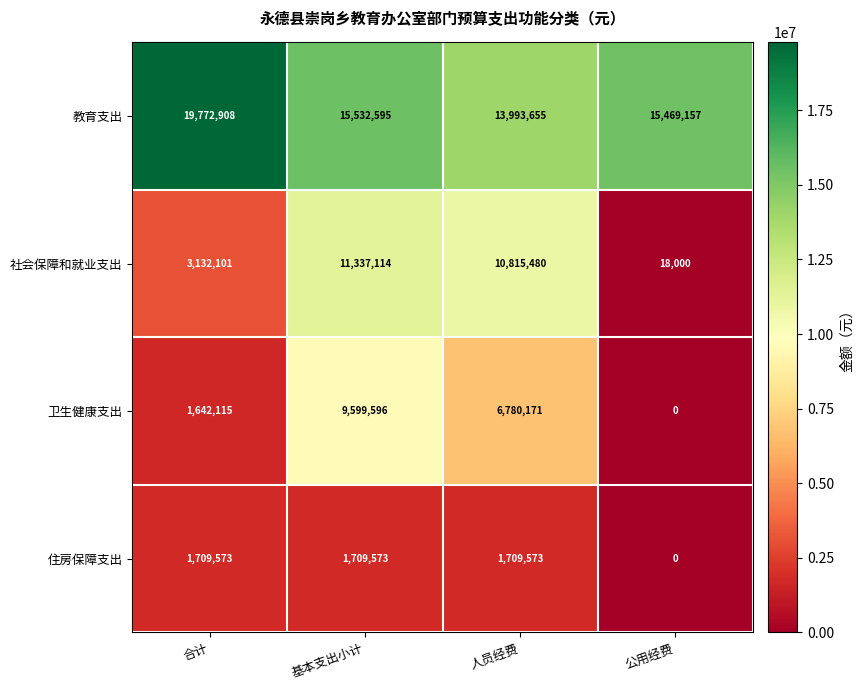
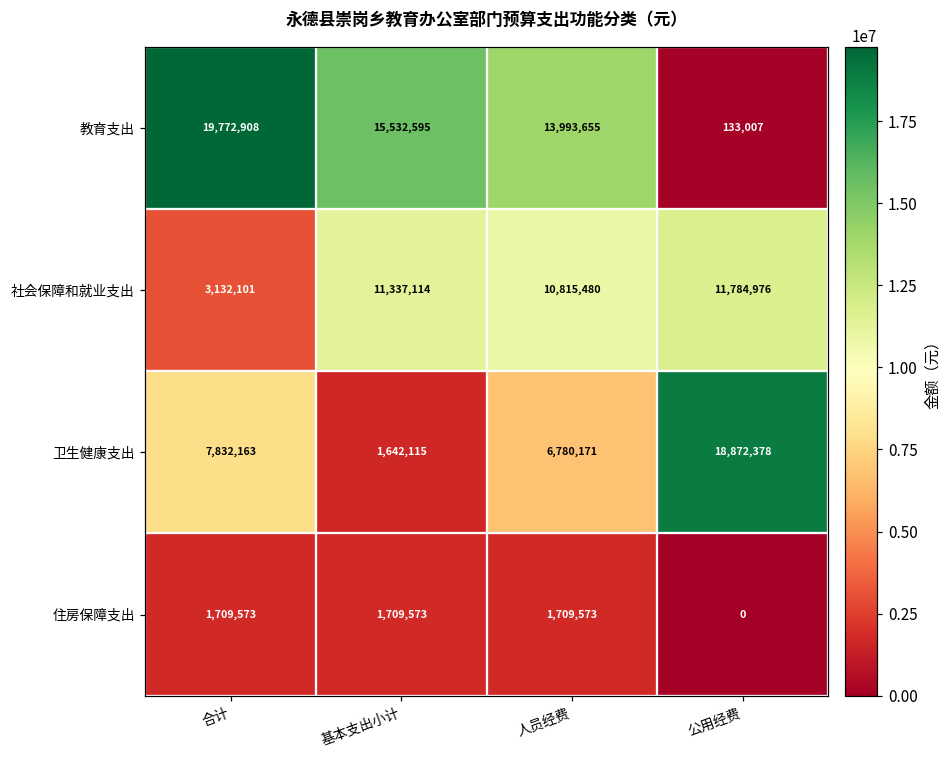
  {
    "教育支出": {
      "合计": "19,772,908",
      "基本支出小计": "15,532,595",
      "人员经费": "13,993,655",
-     "公用经费": "15,469,157"
+     "公用经费": "133,007"
    },
    "社会保障和就业支出": {
      "合计": "3,132,101",
      "基本支出小计": "11,337,114",
      "人员经费": "10,815,480",
-     "公用经费": "18,000"
+     "公用经费": "11,784,976"
    },
    "卫生健康支出": {
-     "合计": "1,642,115",
-     "基本支出小计": "9,599,596",
+     "合计": "7,832,163",
+     "基本支出小计": "1,642,115",
      "人员经费": "6,780,171",
-     "公用经费": "0"
+     "公用经费": "18,872,378"
    },
    "住房保障支出": {
      "合计": "1,709,573",
      "基本支出小计": "1,709,573",
      "人员经费": "1,709,573",
      "公用经费": "0"
    }
  }
